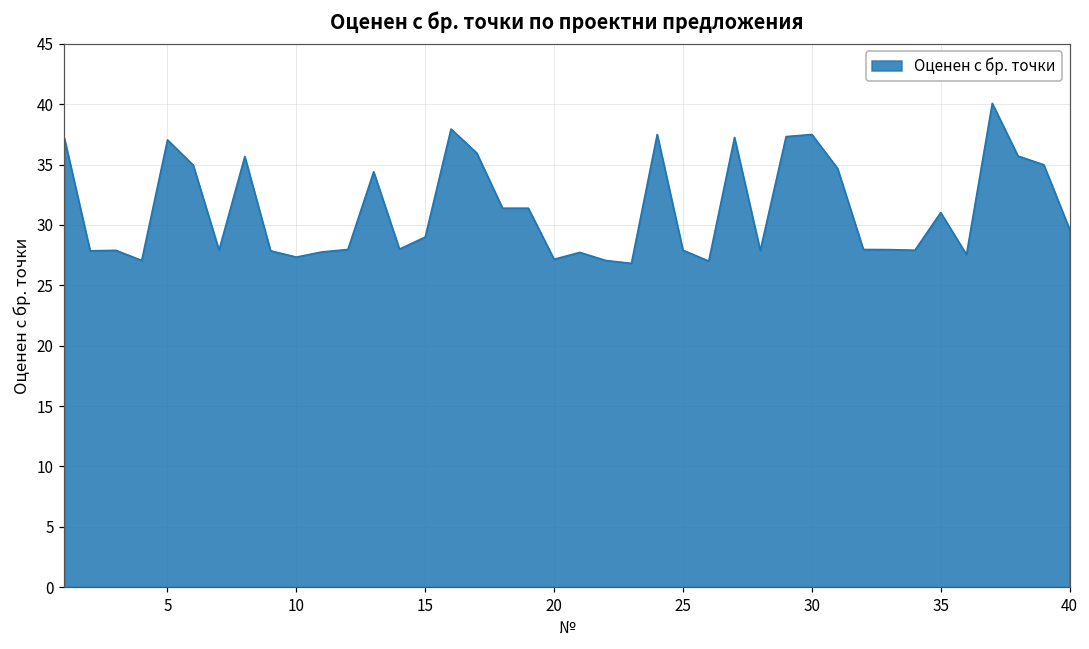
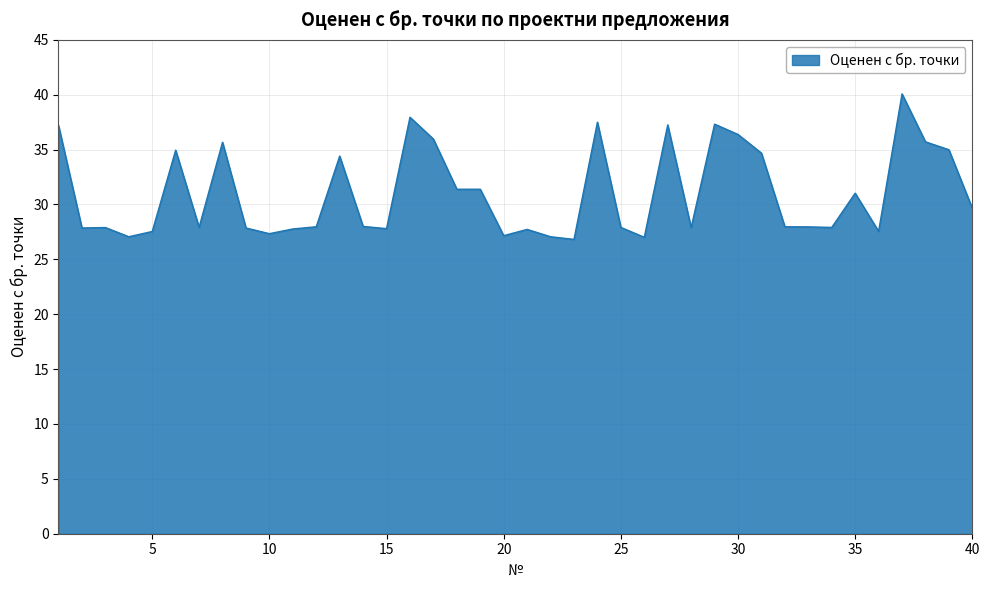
  {
-   "5": 37.1,
+   "5": 27.5,
    "10": 27.3,
-   "15": 29.0,
+   "15": 27.8,
    "20": 27.2,
    "25": 27.9,
-   "30": 37.5,
+   "30": 36.4,
    "35": 31.0,
    "40": 29.7
  }
